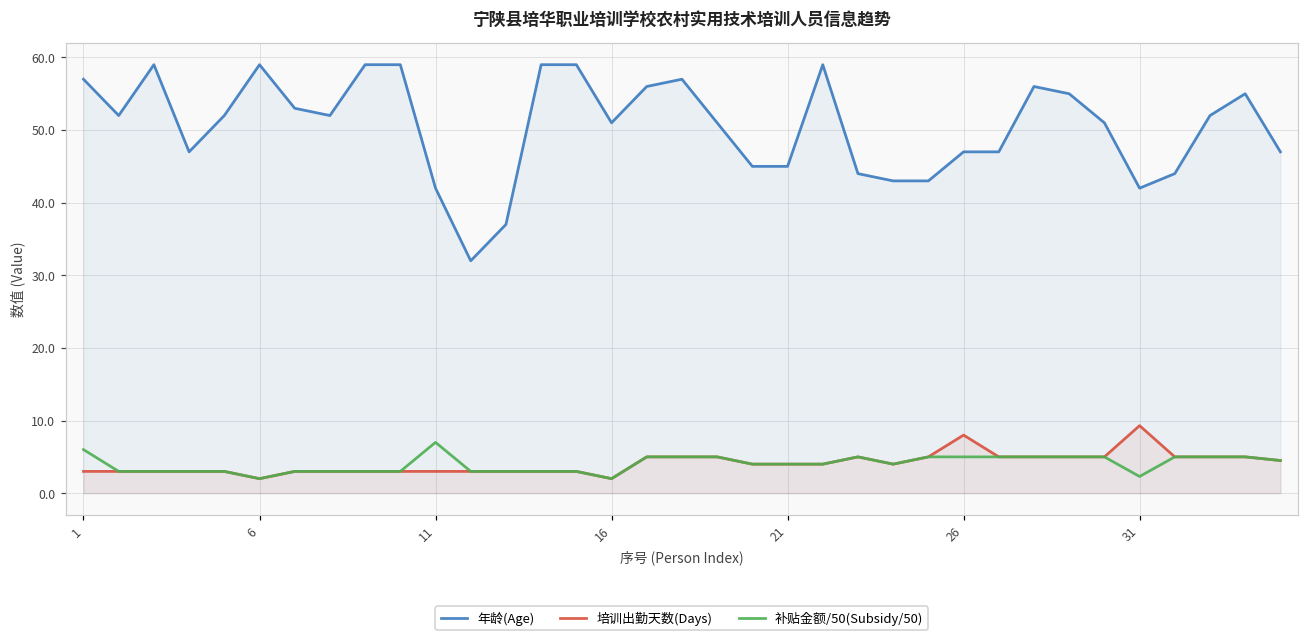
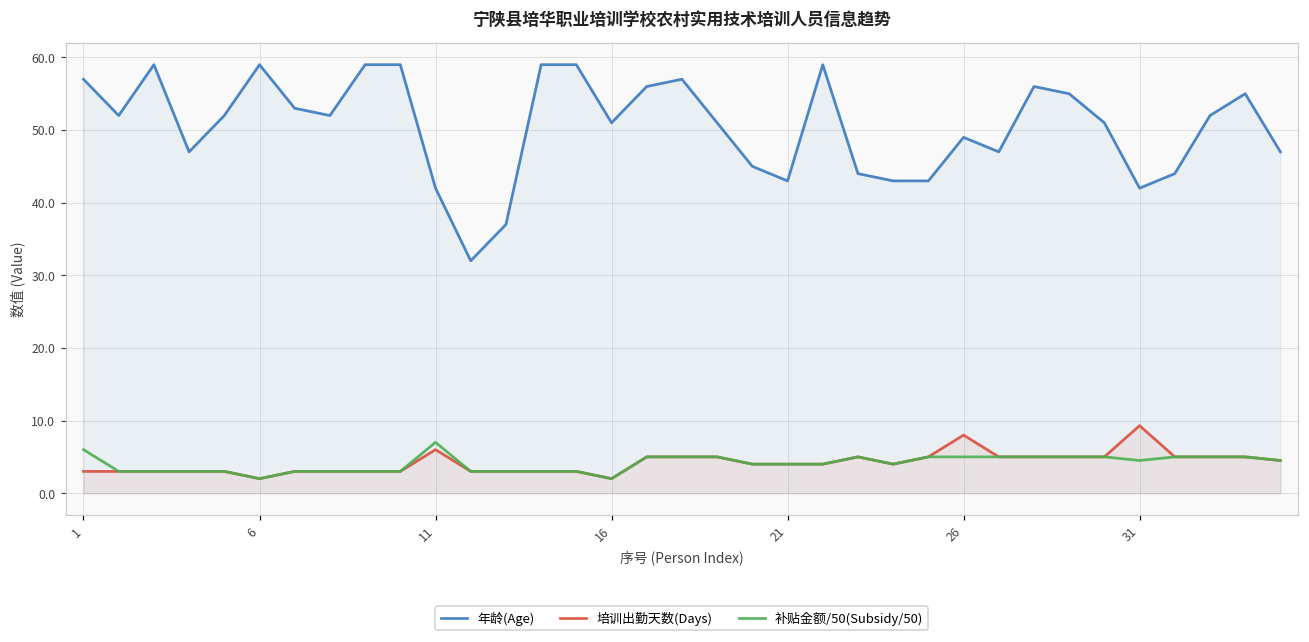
  {
    "年龄(Age)": {
      "1": 57,
      "6": 59,
      "11": 42,
      "16": 51,
-     "21": 45,
-     "26": 47,
+     "21": 43,
+     "26": 49,
      "31": 42
    },
    "培训出勤天数(Days)": {
      "1": 3,
-     "11": 3,
+     "11": 6,
      "26": 8,
      "31": 9
    },
    "补贴金额/50(Subsidy/50)": {
      "1": 6,
      "11": 7,
      "26": 5,
-     "31": 2
+     "31": 5
    }
  }
